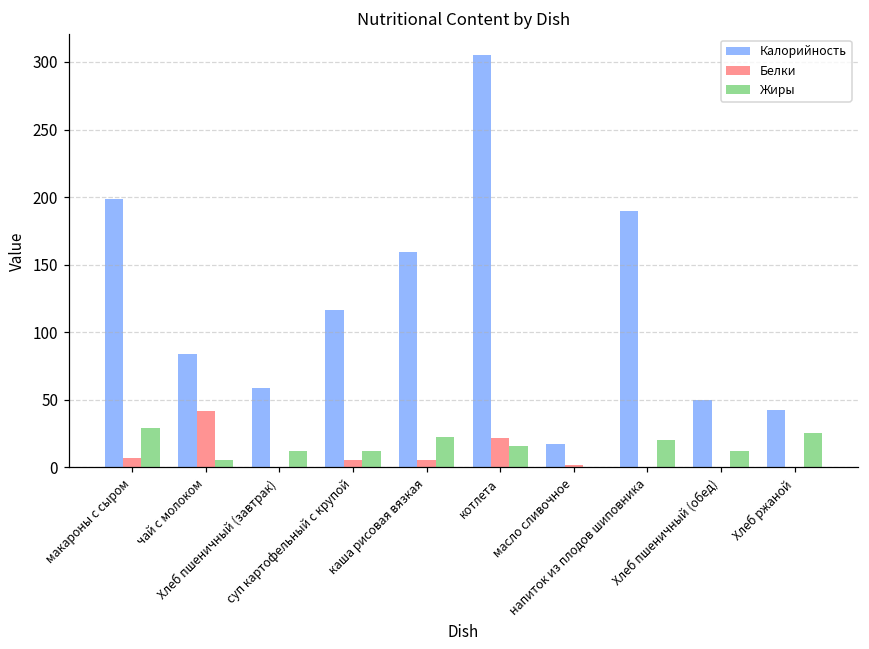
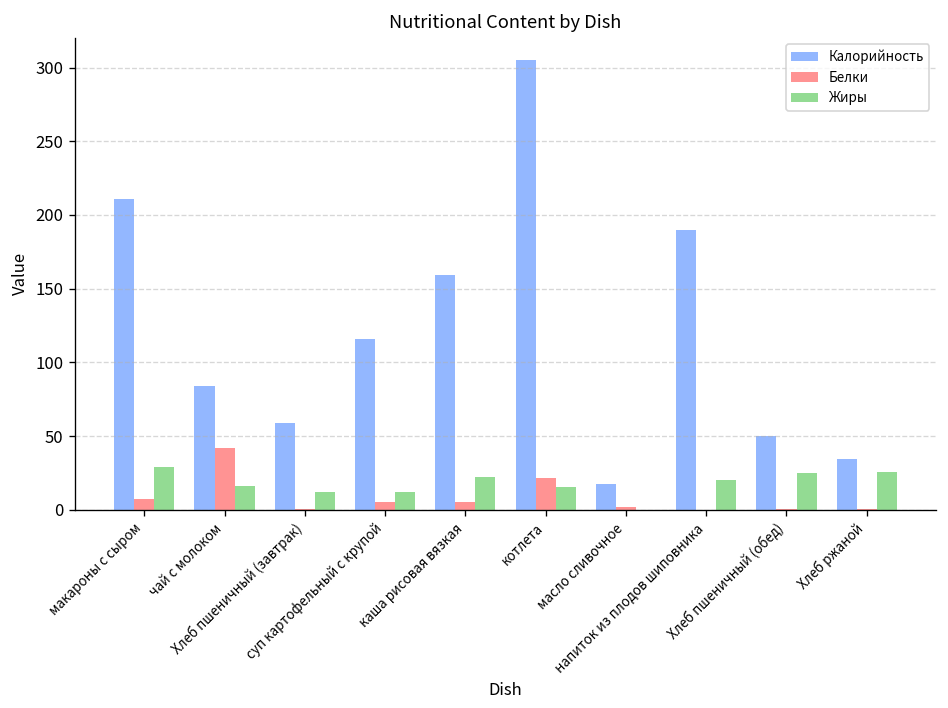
  {
    "Калорийность": {
-     "макароны с сыром": 199,
+     "макароны с сыром": 211,
      "чай с молоком": 84,
      "Хлеб пшеничный (завтрак)": 59,
      "суп картофельный с крупой": 116,
      "каша рисовая вязкая": 159,
      "котлета": 305,
      "масло сливочное": 18,
      "напиток из плодов шиповника": 190,
      "Хлеб пшеничный (обед)": 50,
-     "Хлеб ржаной": 43
+     "Хлеб ржаной": 35
    },
    "Белки": {
      "макароны с сыром": 7,
      "чай с молоком": 42,
      "суп картофельный с крупой": 6,
      "каша рисовая вязкая": 5,
      "котлета": 21
    },
    "Жиры": {
      "макароны с сыром": 29,
-     "чай с молоком": 5,
+     "чай с молоком": 16,
      "Хлеб пшеничный (завтрак)": 12,
      "суп картофельный с крупой": 12,
      "каша рисовая вязкая": 22,
      "котлета": 16,
      "масло сливочное": 0,
      "напиток из плодов шиповника": 20,
-     "Хлеб пшеничный (обед)": 12,
+     "Хлеб пшеничный (обед)": 25,
      "Хлеб ржаной": 26
    }
  }
